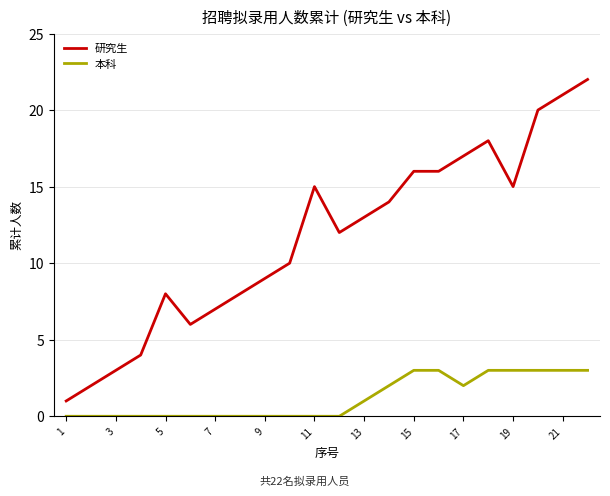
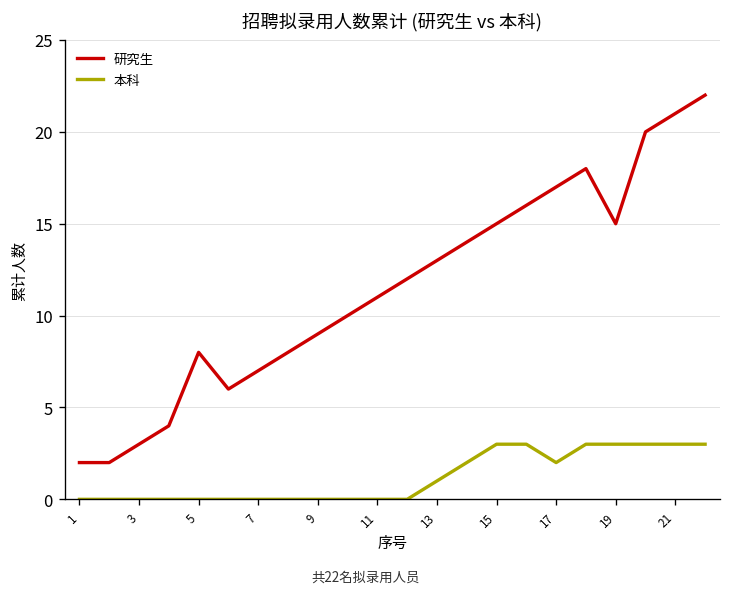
  {
    "研究生": {
-     "1": 1,
+     "1": 2,
      "3": 3,
      "5": 8,
      "7": 7,
      "9": 9,
-     "11": 15,
+     "11": 11,
      "13": 13,
-     "15": 16,
+     "15": 15,
      "17": 17,
      "19": 15,
      "21": 21
    },
    "本科": {
      "1": 0,
      "3": 0,
      "5": 0,
      "7": 0,
      "9": 0,
      "11": 0,
      "13": 1,
      "15": 3,
      "17": 2,
      "19": 3,
      "21": 3
    }
  }
